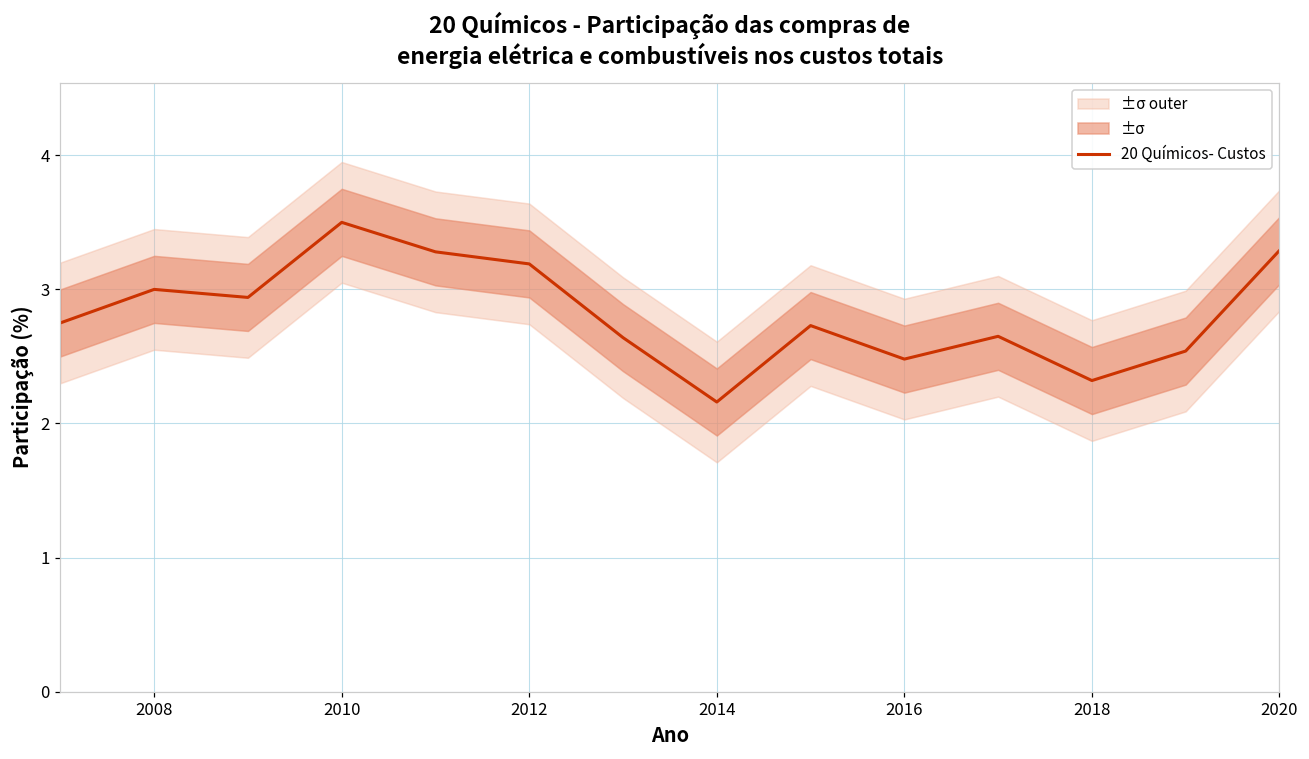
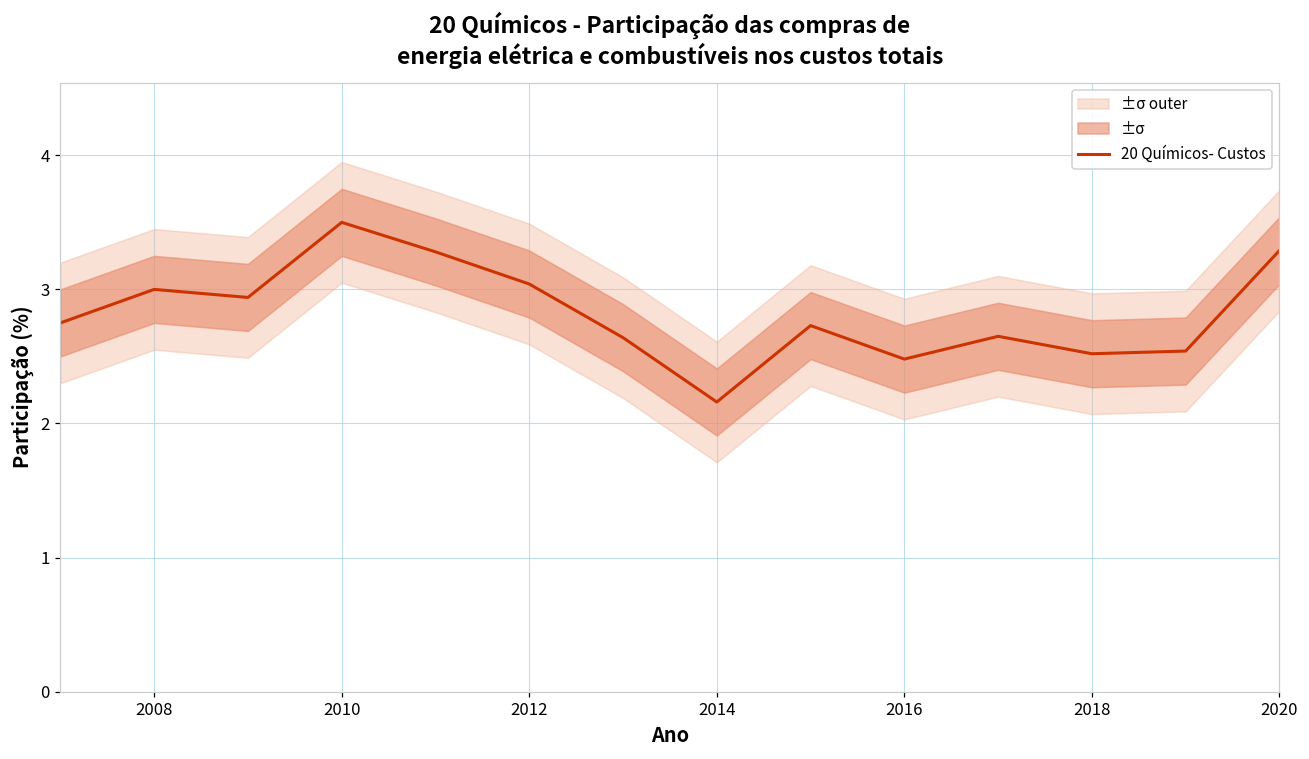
  {
    "20 Químicos- Custos": {
      "2008": 3.00,
      "2010": 3.50,
-     "2012": 3.19,
+     "2012": 3.04,
      "2014": 2.16,
      "2016": 2.48,
-     "2018": 2.32,
+     "2018": 2.52,
      "2020": 3.29
    }
  }
